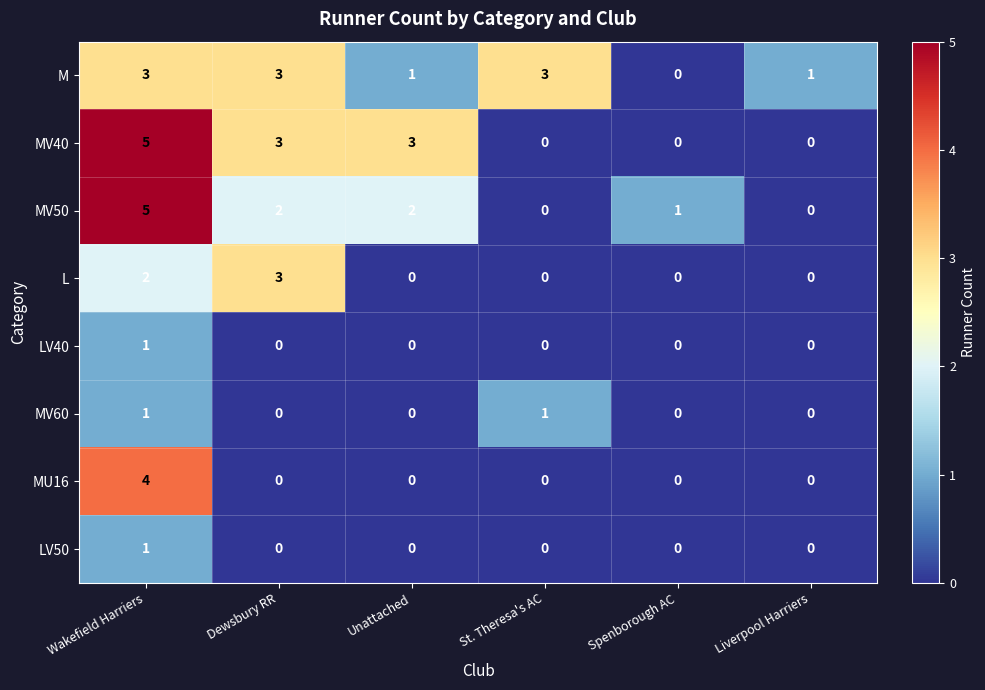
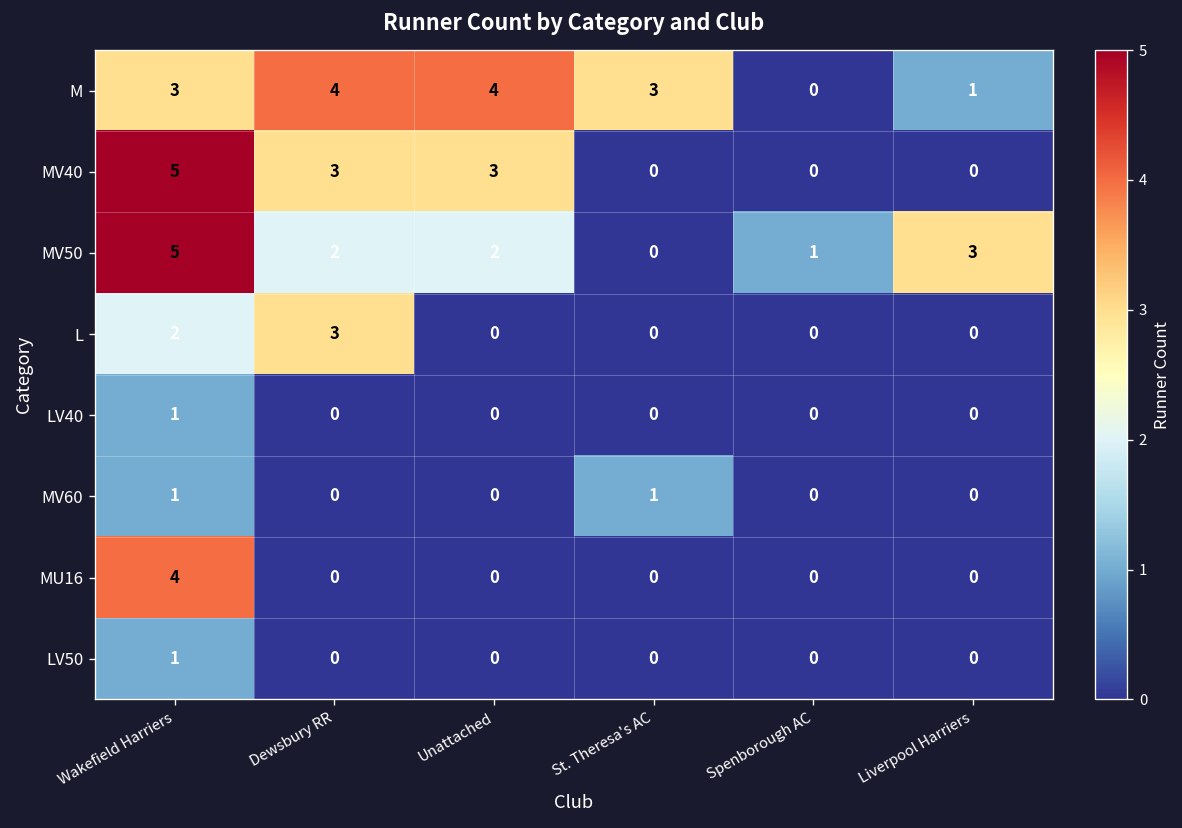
  {
    "M": {
      "Wakefield Harriers": 3,
-     "Dewsbury RR": 3,
-     "Unattached": 1,
+     "Dewsbury RR": 4,
+     "Unattached": 4,
      "St. Theresa's AC": 3,
      "Spenborough AC": 0,
      "Liverpool Harriers": 1
    },
    "MV40": {
      "Wakefield Harriers": 5,
      "Dewsbury RR": 3,
      "Unattached": 3,
      "St. Theresa's AC": 0,
      "Spenborough AC": 0,
      "Liverpool Harriers": 0
    },
    "MV50": {
      "Wakefield Harriers": 5,
      "St. Theresa's AC": 0,
      "Spenborough AC": 1,
-     "Liverpool Harriers": 0
+     "Liverpool Harriers": 3
    },
    "L": {
      "Dewsbury RR": 3,
      "Unattached": 0,
      "St. Theresa's AC": 0,
      "Spenborough AC": 0,
      "Liverpool Harriers": 0
    },
    "LV40": {
      "Wakefield Harriers": 1,
      "Dewsbury RR": 0,
      "Unattached": 0,
      "St. Theresa's AC": 0,
      "Spenborough AC": 0,
      "Liverpool Harriers": 0
    },
    "MV60": {
      "Wakefield Harriers": 1,
      "Dewsbury RR": 0,
      "Unattached": 0,
      "St. Theresa's AC": 1,
      "Spenborough AC": 0,
      "Liverpool Harriers": 0
    },
    "MU16": {
      "Wakefield Harriers": 4,
      "Dewsbury RR": 0,
      "Unattached": 0,
      "St. Theresa's AC": 0,
      "Spenborough AC": 0,
      "Liverpool Harriers": 0
    },
    "LV50": {
      "Wakefield Harriers": 1,
      "Dewsbury RR": 0,
      "Unattached": 0,
      "St. Theresa's AC": 0,
      "Spenborough AC": 0,
      "Liverpool Harriers": 0
    }
  }
